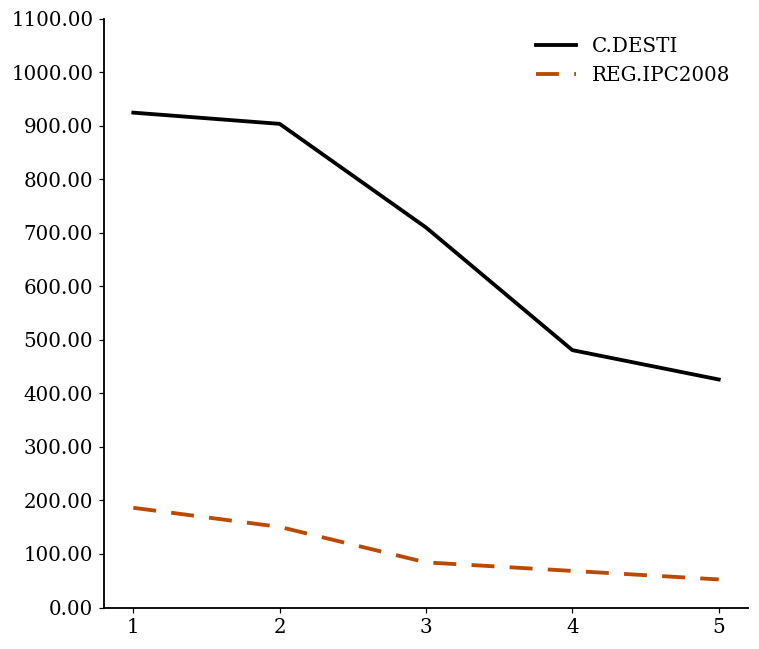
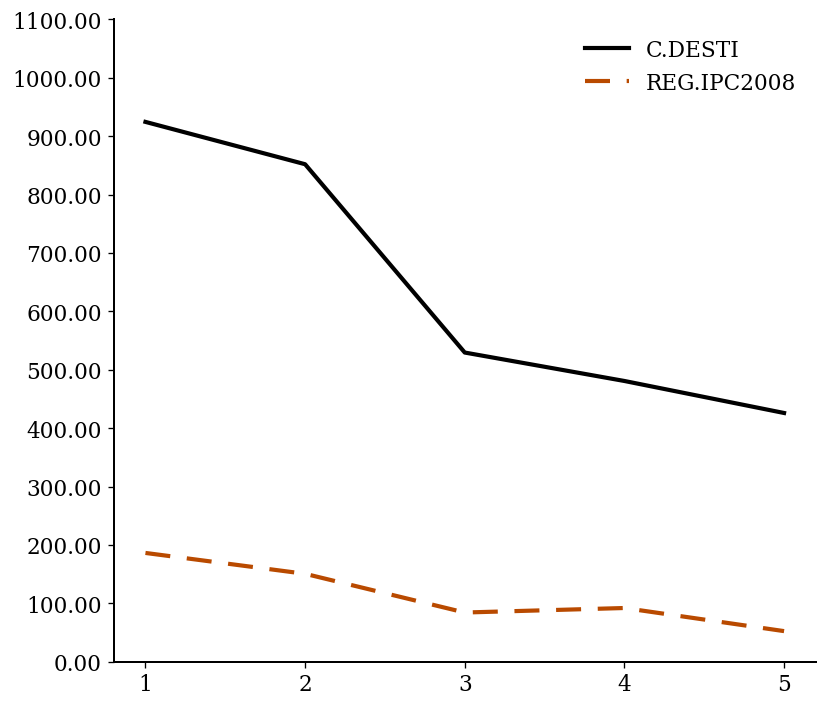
  {
    "C.DESTI": {
      "1": 920,
-     "2": 900,
-     "3": 710,
+     "2": 850,
+     "3": 530,
      "4": 480,
      "5": 430
    },
    "REG.IPC2008": {
      "1": 190,
      "2": 150,
      "3": 80,
-     "4": 70,
+     "4": 90,
      "5": 50
    }
  }
